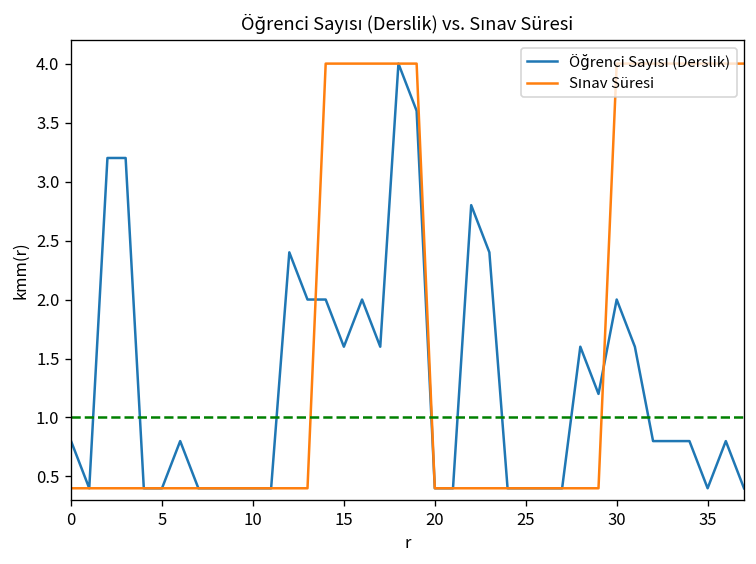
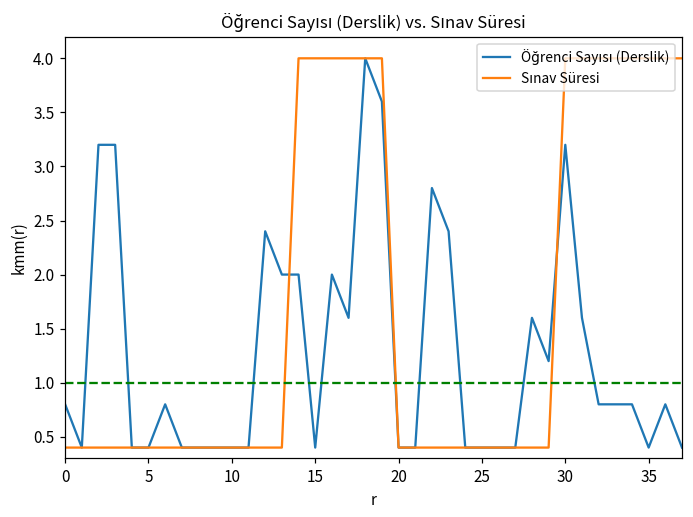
  {
    "Öğrenci Sayısı (Derslik)": {
      "0": 0.8,
-     "15": 1.6,
-     "30": 2.0,
+     "15": 0.4,
+     "30": 3.2,
      "35": 0.4
    },
    "Sınav Süresi": {
      "0": 0.4,
      "15": 4.0
    }
  }
